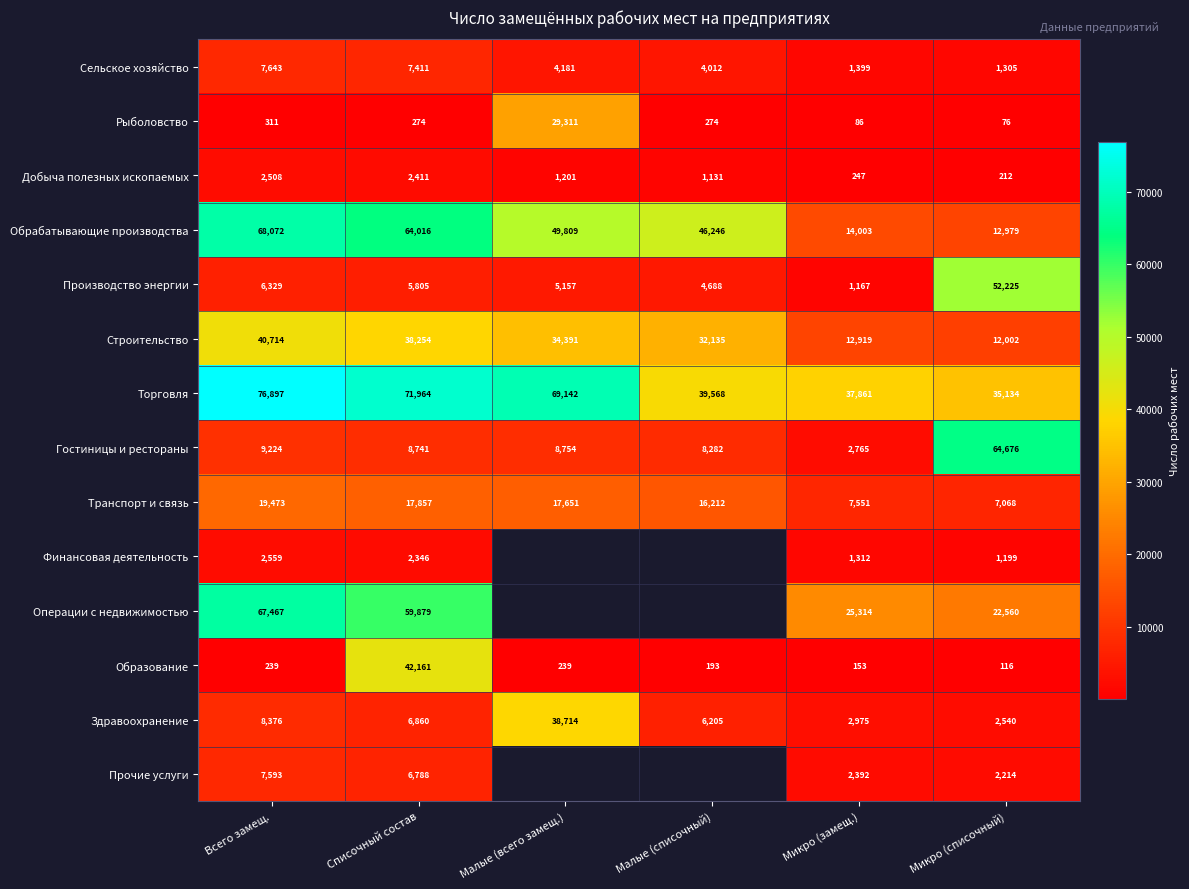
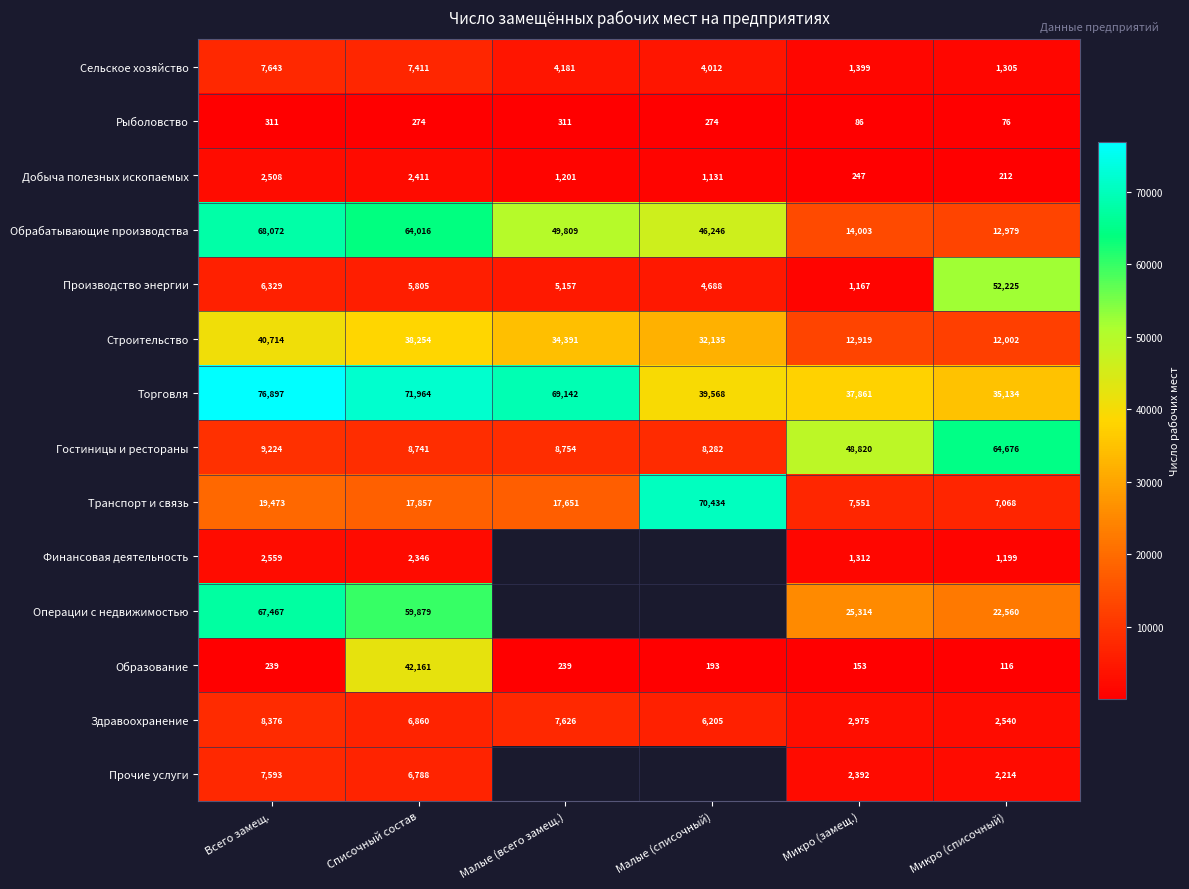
  {
    "Сельское хозяйство": {
      "Всего замещ.": "7,643",
      "Списочный состав": "7,411",
      "Малые (всего замещ.)": "4,181",
      "Малые (списочный)": "4,012",
      "Микро (замещ.)": "1,399",
      "Микро (списочный)": "1,305"
    },
    "Рыболовство": {
      "Всего замещ.": "311",
      "Списочный состав": "274",
-     "Малые (всего замещ.)": "29,311",
+     "Малые (всего замещ.)": "311",
      "Малые (списочный)": "274",
      "Микро (замещ.)": "86",
      "Микро (списочный)": "76"
    },
    "Добыча полезных ископаемых": {
      "Всего замещ.": "2,508",
      "Списочный состав": "2,411",
      "Малые (всего замещ.)": "1,201",
      "Малые (списочный)": "1,131",
      "Микро (замещ.)": "247",
      "Микро (списочный)": "212"
    },
    "Обрабатывающие производства": {
      "Всего замещ.": "68,072",
      "Списочный состав": "64,016",
      "Малые (всего замещ.)": "49,809",
      "Малые (списочный)": "46,246",
      "Микро (замещ.)": "14,003",
      "Микро (списочный)": "12,979"
    },
    "Производство энергии": {
      "Всего замещ.": "6,329",
      "Списочный состав": "5,805",
      "Малые (всего замещ.)": "5,157",
      "Малые (списочный)": "4,688",
      "Микро (замещ.)": "1,167",
      "Микро (списочный)": "52,225"
    },
    "Строительство": {
      "Всего замещ.": "40,714",
      "Списочный состав": "38,254",
      "Малые (всего замещ.)": "34,391",
      "Малые (списочный)": "32,135",
      "Микро (замещ.)": "12,919",
      "Микро (списочный)": "12,002"
    },
    "Торговля": {
      "Всего замещ.": "76,897",
      "Списочный состав": "71,964",
      "Малые (всего замещ.)": "69,142",
      "Малые (списочный)": "39,568",
      "Микро (замещ.)": "37,861",
      "Микро (списочный)": "35,134"
    },
    "Гостиницы и рестораны": {
      "Всего замещ.": "9,224",
      "Списочный состав": "8,741",
      "Малые (всего замещ.)": "8,754",
      "Малые (списочный)": "8,282",
-     "Микро (замещ.)": "2,765",
+     "Микро (замещ.)": "48,820",
      "Микро (списочный)": "64,676"
    },
    "Транспорт и связь": {
      "Всего замещ.": "19,473",
      "Списочный состав": "17,857",
      "Малые (всего замещ.)": "17,651",
-     "Малые (списочный)": "16,212",
+     "Малые (списочный)": "70,434",
      "Микро (замещ.)": "7,551",
      "Микро (списочный)": "7,068"
    },
    "Финансовая деятельность": {
      "Всего замещ.": "2,559",
      "Списочный состав": "2,346",
      "Микро (замещ.)": "1,312",
      "Микро (списочный)": "1,199"
    },
    "Операции с недвижимостью": {
      "Всего замещ.": "67,467",
      "Списочный состав": "59,879",
      "Микро (замещ.)": "25,314",
      "Микро (списочный)": "22,560"
    },
    "Образование": {
      "Всего замещ.": "239",
      "Списочный состав": "42,161",
      "Малые (всего замещ.)": "239",
      "Малые (списочный)": "193",
      "Микро (замещ.)": "153",
      "Микро (списочный)": "116"
    },
    "Здравоохранение": {
      "Всего замещ.": "8,376",
      "Списочный состав": "6,860",
-     "Малые (всего замещ.)": "38,714",
+     "Малые (всего замещ.)": "7,626",
      "Малые (списочный)": "6,205",
      "Микро (замещ.)": "2,975",
      "Микро (списочный)": "2,540"
    },
    "Прочие услуги": {
      "Всего замещ.": "7,593",
      "Списочный состав": "6,788",
      "Микро (замещ.)": "2,392",
      "Микро (списочный)": "2,214"
    }
  }
